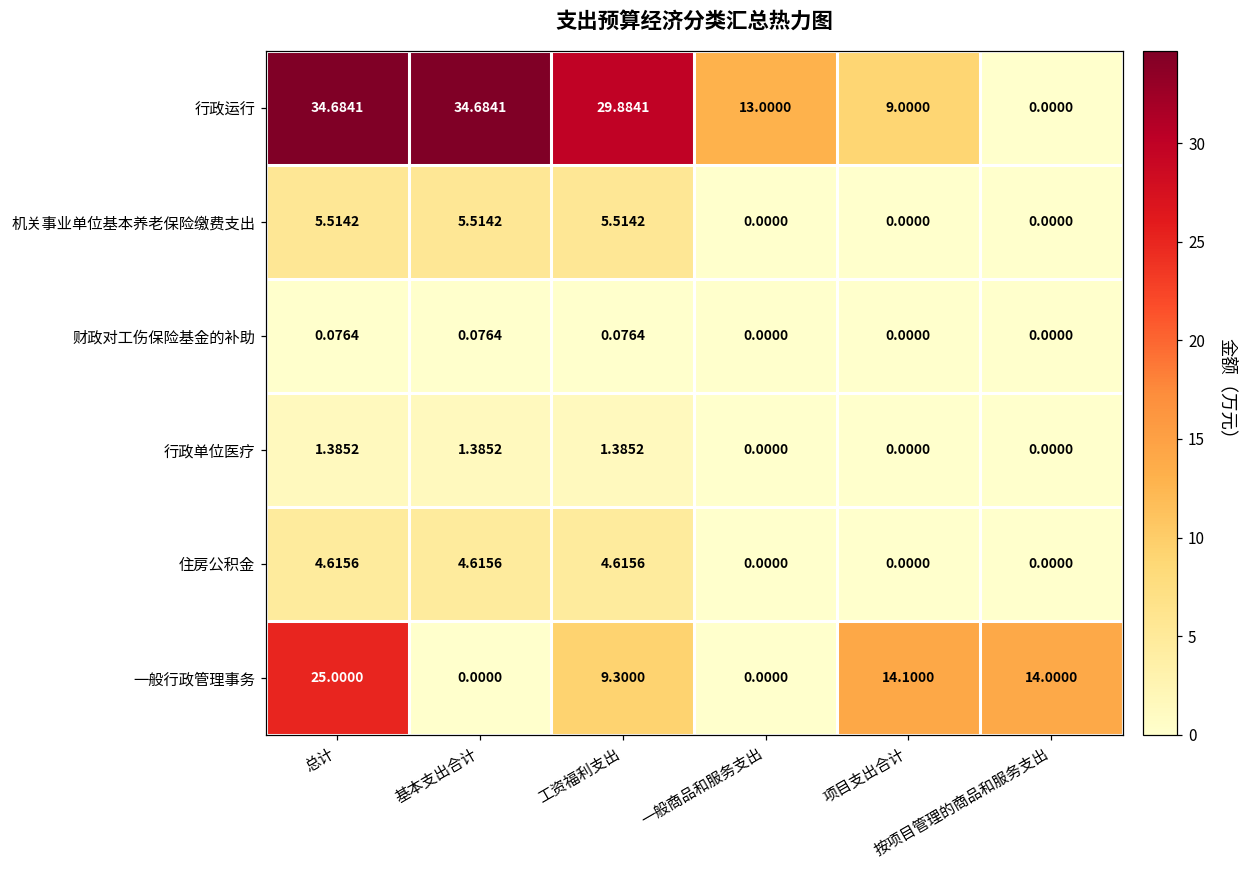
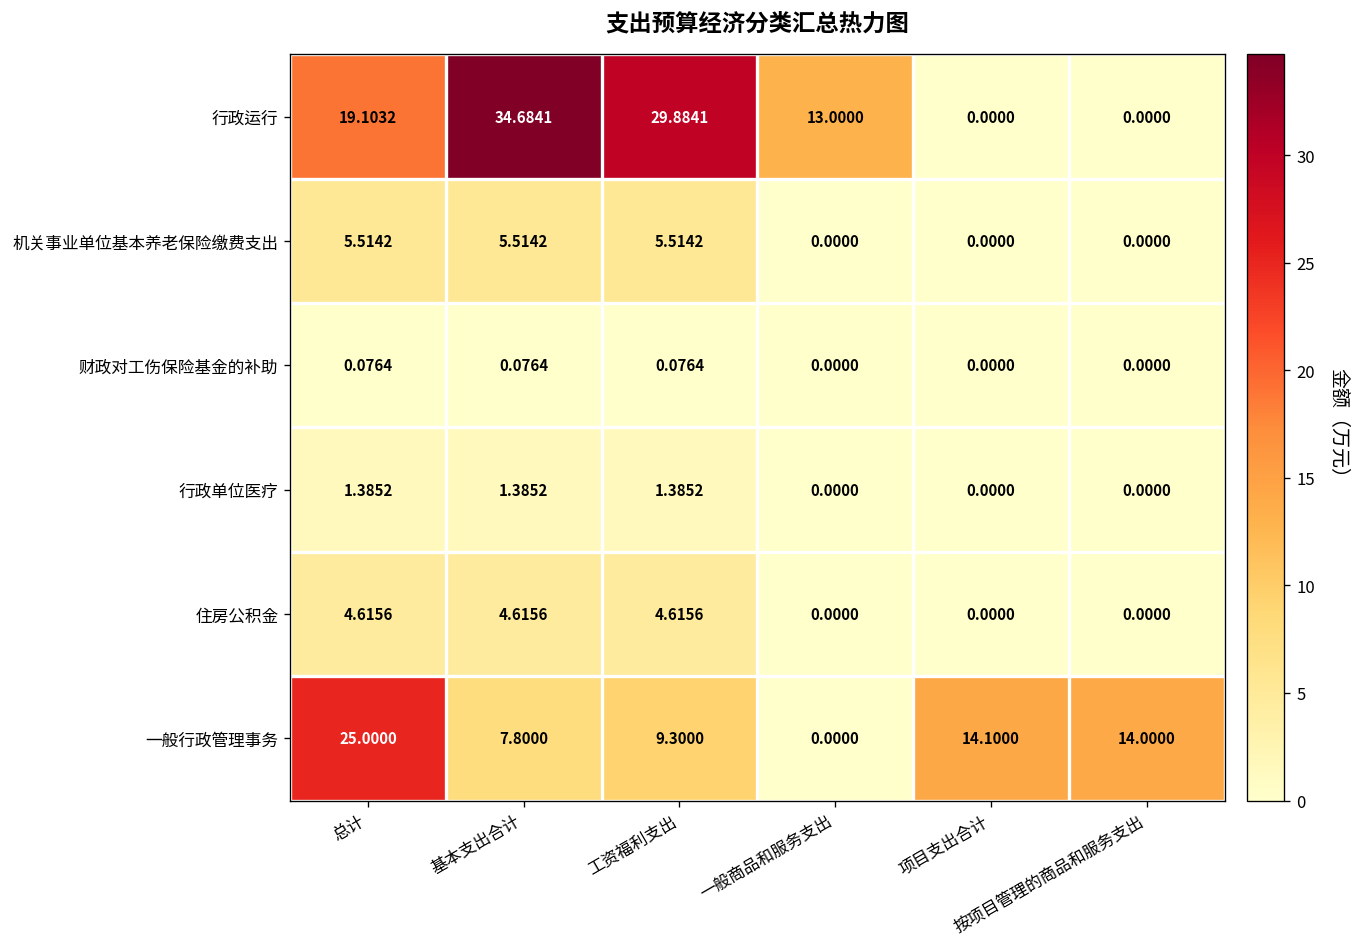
  {
    "行政运行": {
-     "总计": 34.6841,
+     "总计": 19.1032,
      "基本支出合计": 34.6841,
      "工资福利支出": 29.8841,
      "一般商品和服务支出": 13.0000,
-     "项目支出合计": 9.0000,
+     "项目支出合计": 0.0000,
      "按项目管理的商品和服务支出": 0.0000
    },
    "机关事业单位基本养老保险缴费支出": {
      "总计": 5.5142,
      "基本支出合计": 5.5142,
      "工资福利支出": 5.5142,
      "一般商品和服务支出": 0.0000,
      "项目支出合计": 0.0000,
      "按项目管理的商品和服务支出": 0.0000
    },
    "财政对工伤保险基金的补助": {
      "总计": 0.0764,
      "基本支出合计": 0.0764,
      "工资福利支出": 0.0764,
      "一般商品和服务支出": 0.0000,
      "项目支出合计": 0.0000,
      "按项目管理的商品和服务支出": 0.0000
    },
    "行政单位医疗": {
      "总计": 1.3852,
      "基本支出合计": 1.3852,
      "工资福利支出": 1.3852,
      "一般商品和服务支出": 0.0000,
      "项目支出合计": 0.0000,
      "按项目管理的商品和服务支出": 0.0000
    },
    "住房公积金": {
      "总计": 4.6156,
      "基本支出合计": 4.6156,
      "工资福利支出": 4.6156,
      "一般商品和服务支出": 0.0000,
      "项目支出合计": 0.0000,
      "按项目管理的商品和服务支出": 0.0000
    },
    "一般行政管理事务": {
      "总计": 25.0000,
-     "基本支出合计": 0.0000,
+     "基本支出合计": 7.8000,
      "工资福利支出": 9.3000,
      "一般商品和服务支出": 0.0000,
      "项目支出合计": 14.1000,
      "按项目管理的商品和服务支出": 14.0000
    }
  }
